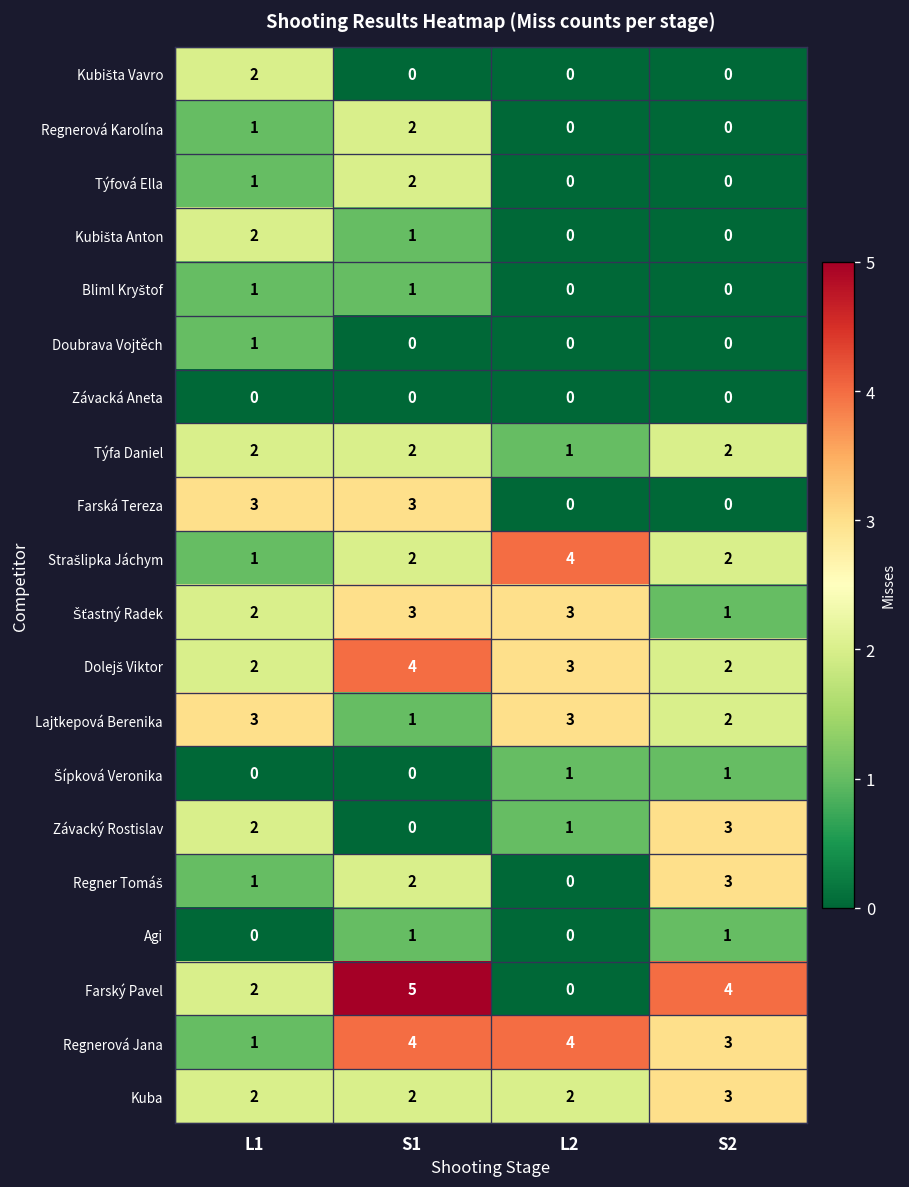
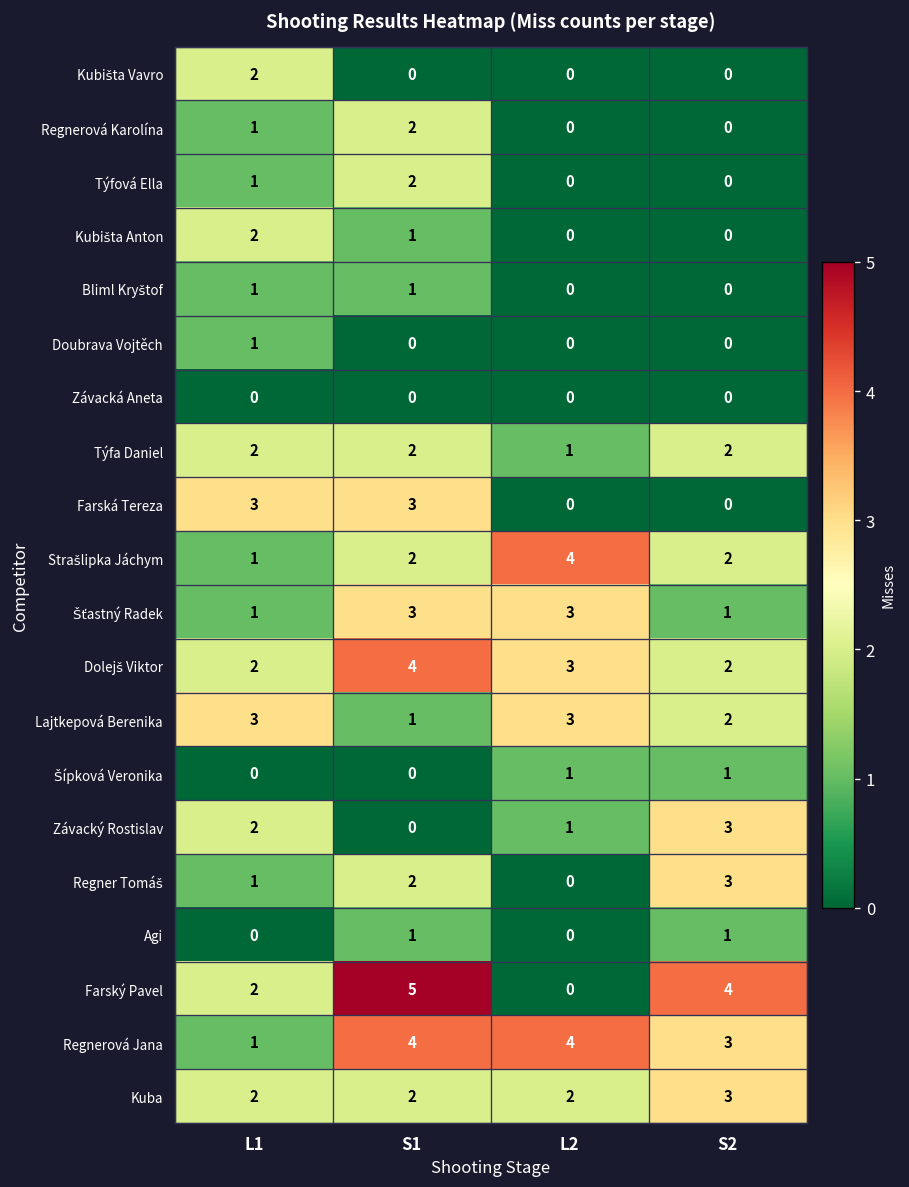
  {
    "Kubišta Vavro": {
      "L1": 2,
      "S1": 0,
      "L2": 0,
      "S2": 0
    },
    "Regnerová Karolína": {
      "L1": 1,
      "S1": 2,
      "L2": 0,
      "S2": 0
    },
    "Týfová Ella": {
      "L1": 1,
      "S1": 2,
      "L2": 0,
      "S2": 0
    },
    "Kubišta Anton": {
      "L1": 2,
      "S1": 1,
      "L2": 0,
      "S2": 0
    },
    "Bliml Kryštof": {
      "L1": 1,
      "S1": 1,
      "L2": 0,
      "S2": 0
    },
    "Doubrava Vojtěch": {
      "L1": 1,
      "S1": 0,
      "L2": 0,
      "S2": 0
    },
    "Závacká Aneta": {
      "L1": 0,
      "S1": 0,
      "L2": 0,
      "S2": 0
    },
    "Týfa Daniel": {
      "L1": 2,
      "S1": 2,
      "L2": 1,
      "S2": 2
    },
    "Farská Tereza": {
      "L1": 3,
      "S1": 3,
      "L2": 0,
      "S2": 0
    },
    "Strašlipka Jáchym": {
      "L1": 1,
      "S1": 2,
      "L2": 4,
      "S2": 2
    },
    "Šťastný Radek": {
-     "L1": 2,
+     "L1": 1,
      "S1": 3,
      "L2": 3,
      "S2": 1
    },
    "Dolejš Viktor": {
      "L1": 2,
      "S1": 4,
      "L2": 3,
      "S2": 2
    },
    "Lajtkepová Berenika": {
      "L1": 3,
      "S1": 1,
      "L2": 3,
      "S2": 2
    },
    "Šípková Veronika": {
      "L1": 0,
      "S1": 0,
      "L2": 1,
      "S2": 1
    },
    "Závacký Rostislav": {
      "L1": 2,
      "S1": 0,
      "L2": 1,
      "S2": 3
    },
    "Regner Tomáš": {
      "L1": 1,
      "S1": 2,
      "L2": 0,
      "S2": 3
    },
    "Agi": {
      "L1": 0,
      "S1": 1,
      "L2": 0,
      "S2": 1
    },
    "Farský Pavel": {
      "L1": 2,
      "S1": 5,
      "L2": 0,
      "S2": 4
    },
    "Regnerová Jana": {
      "L1": 1,
      "S1": 4,
      "L2": 4,
      "S2": 3
    },
    "Kuba": {
      "L1": 2,
      "S1": 2,
      "L2": 2,
      "S2": 3
    }
  }
